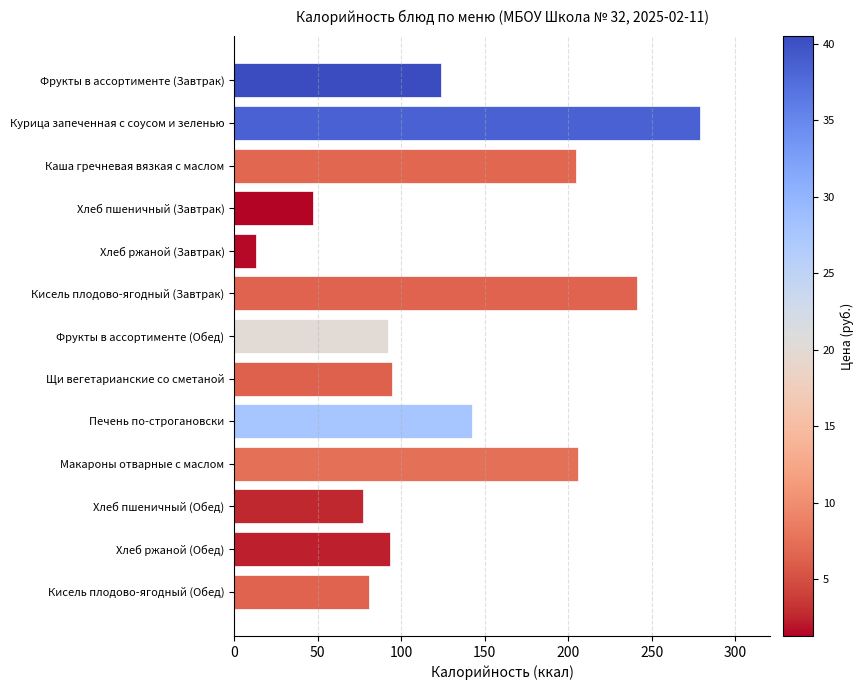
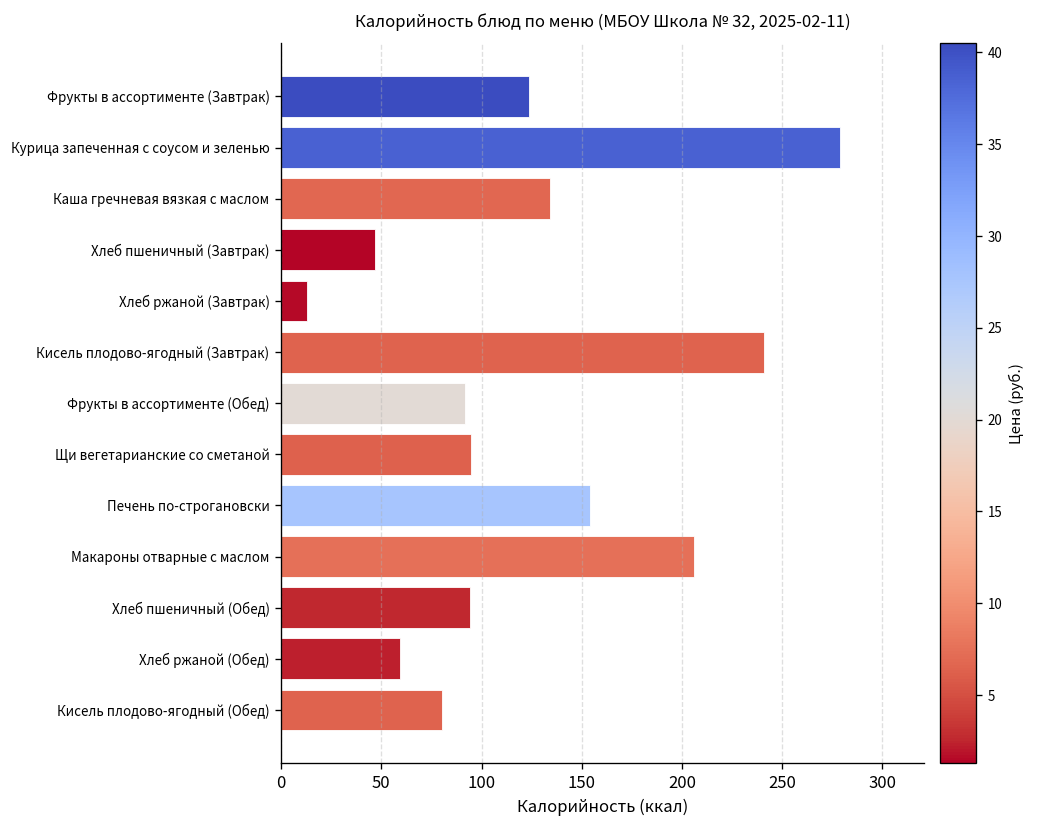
  {
    "Фрукты в ассортименте (Завтрак)": 124,
    "Курица запеченная с соусом и зеленью": 279,
-   "Каша гречневая вязкая с маслом": 205,
+   "Каша гречневая вязкая с маслом": 134,
    "Хлеб пшеничный (Завтрак)": 47,
    "Хлеб ржаной (Завтрак)": 13,
    "Кисель плодово-ягодный (Завтрак)": 241,
    "Фрукты в ассортименте (Обед)": 92,
    "Щи вегетарианские со сметаной": 95,
-   "Печень по-строгановски": 142,
+   "Печень по-строгановски": 154,
    "Макароны отварные с маслом": 206,
-   "Хлеб пшеничный (Обед)": 77,
-   "Хлеб ржаной (Обед)": 93,
+   "Хлеб пшеничный (Обед)": 94,
+   "Хлеб ржаной (Обед)": 59,
    "Кисель плодово-ягодный (Обед)": 80
  }
